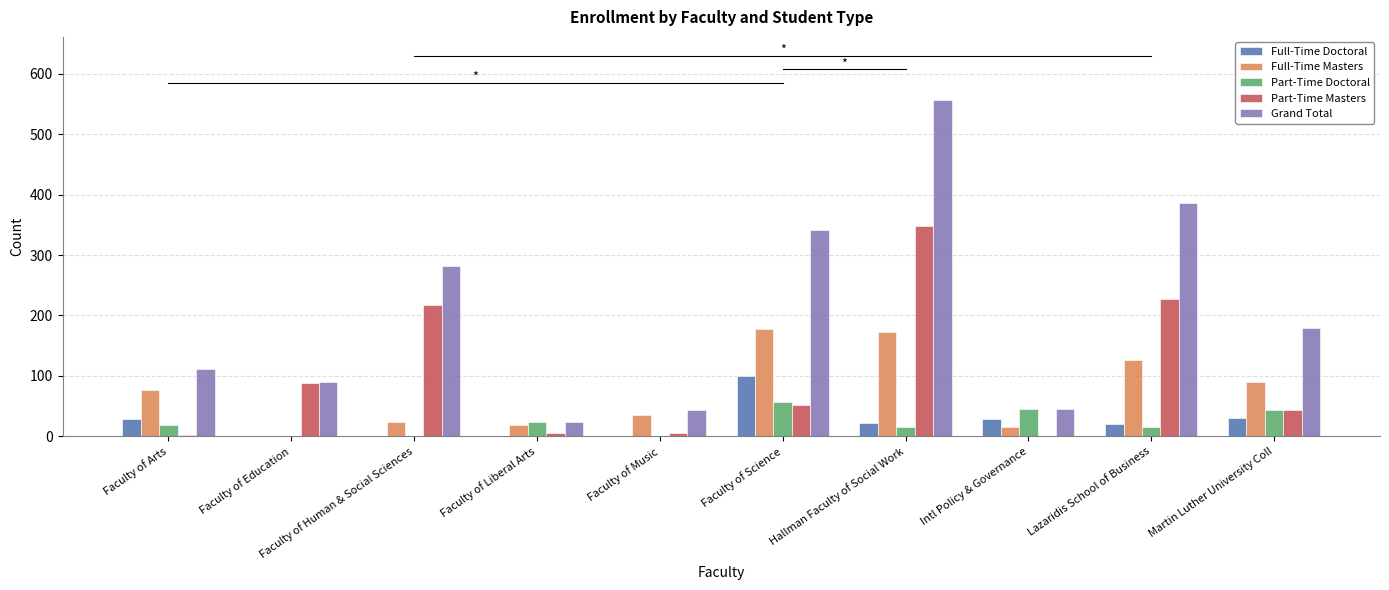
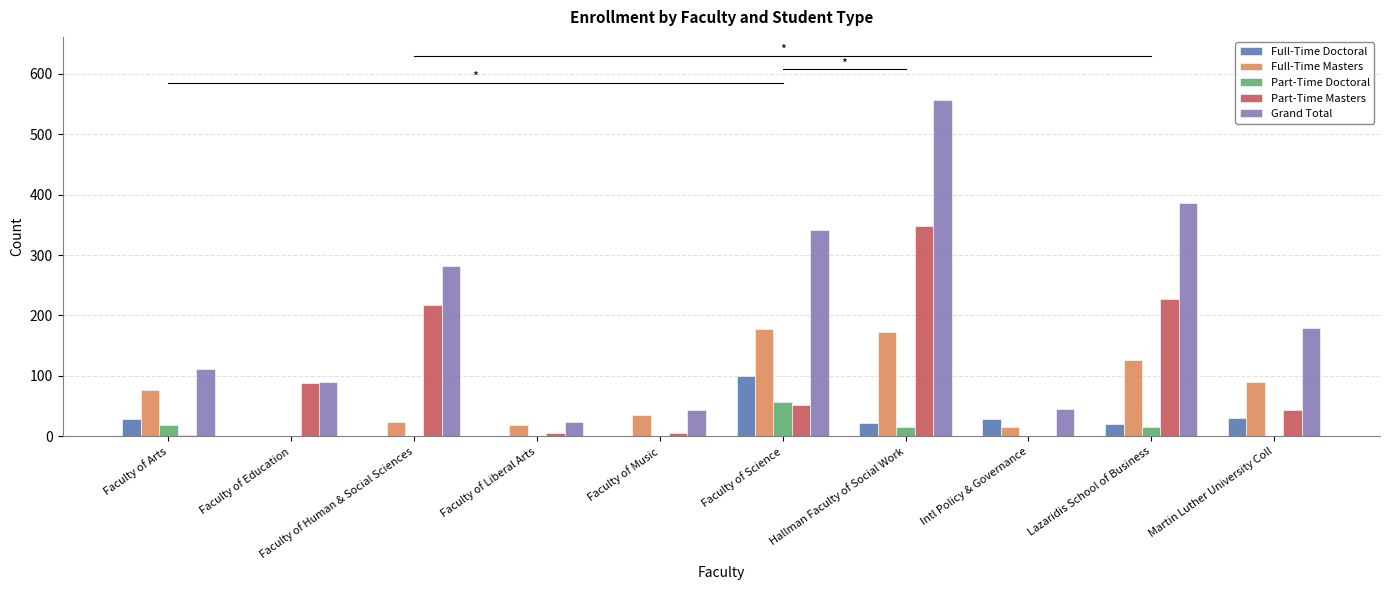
  {
    "Part-Time Doctoral": {
      "Faculty of Arts": 20,
      "Faculty of Education": 0,
      "Faculty of Human & Social Sciences": 0,
-     "Faculty of Liberal Arts": 20,
+     "Faculty of Liberal Arts": 0,
      "Faculty of Music": 0,
      "Faculty of Science": 60,
      "Hallman Faculty of Social Work": 20,
-     "Intl Policy & Governance": 50,
+     "Intl Policy & Governance": 0,
      "Lazaridis School of Business": 20,
-     "Martin Luther University Coll": 40
+     "Martin Luther University Coll": 0
    }
  }
